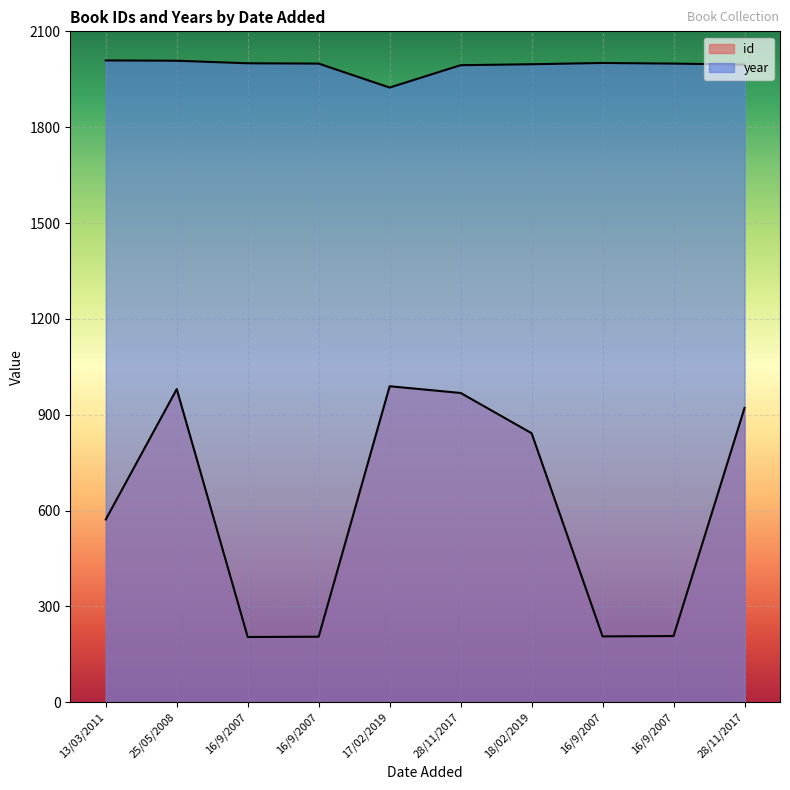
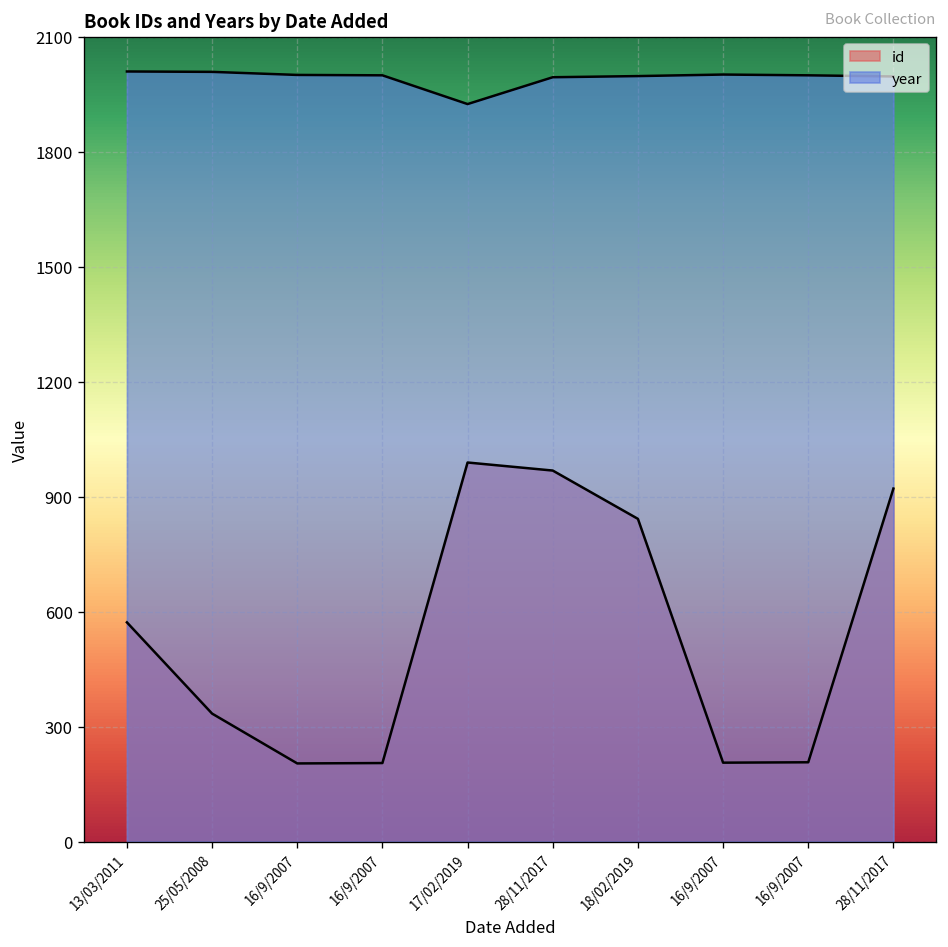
  {
    "id": {
      "13/03/2011": 570,
-     "25/05/2008": 980,
+     "25/05/2008": 330,
      "17/02/2019": 990,
      "18/02/2019": 840
    },
    "year": {
      "13/03/2011": 2010,
      "25/05/2008": 2010,
      "17/02/2019": 1920,
      "18/02/2019": 2000
    }
  }
